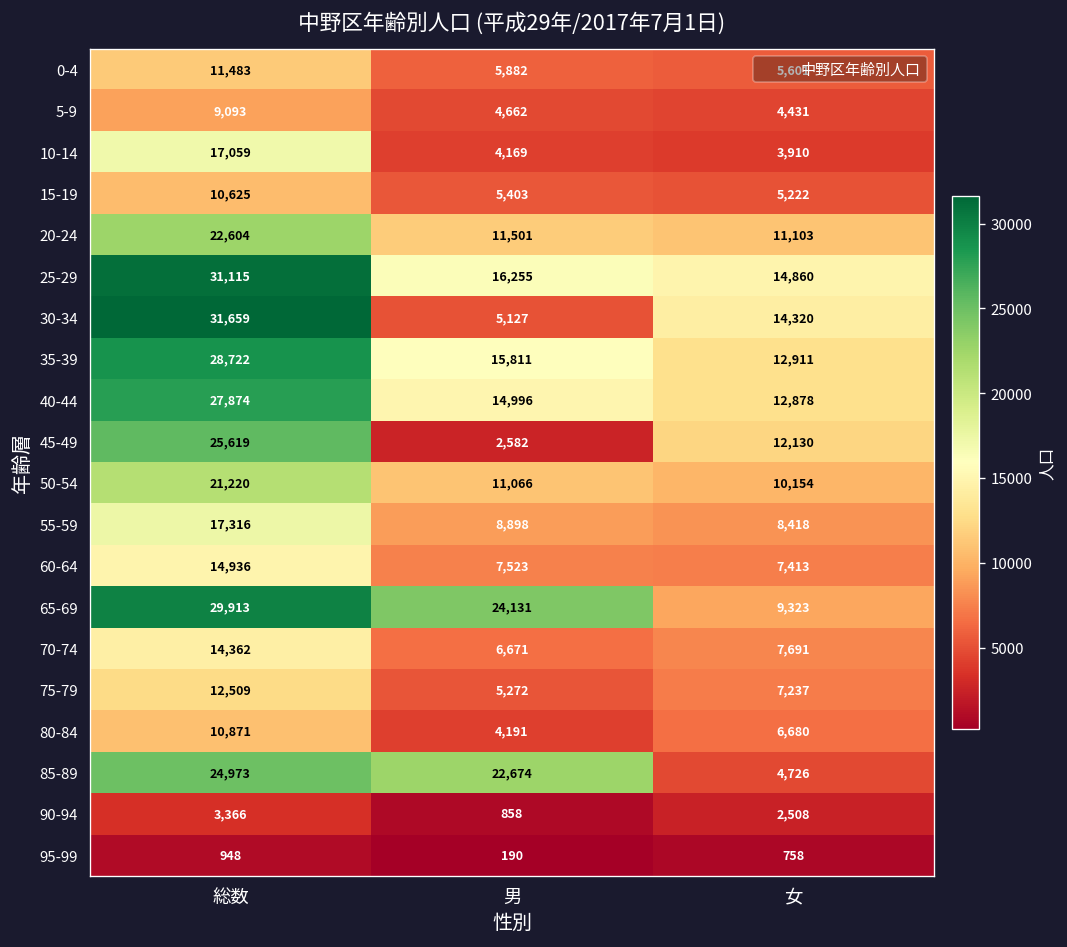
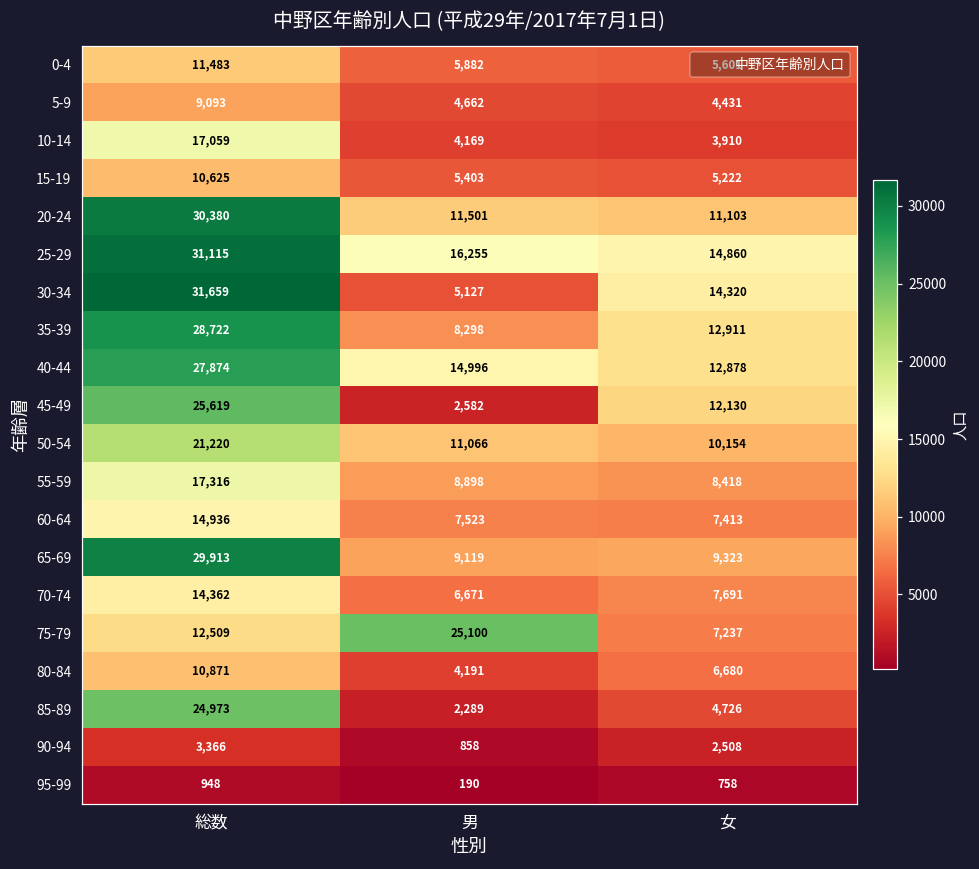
  {
    "0-4": {
      "総数": "11,483",
      "男": "5,882"
    },
    "5-9": {
      "総数": "9,093",
      "男": "4,662",
      "女": "4,431"
    },
    "10-14": {
      "総数": "17,059",
      "男": "4,169",
      "女": "3,910"
    },
    "15-19": {
      "総数": "10,625",
      "男": "5,403",
      "女": "5,222"
    },
    "20-24": {
-     "総数": "22,604",
+     "総数": "30,380",
      "男": "11,501",
      "女": "11,103"
    },
    "25-29": {
      "総数": "31,115",
      "男": "16,255",
      "女": "14,860"
    },
    "30-34": {
      "総数": "31,659",
      "男": "5,127",
      "女": "14,320"
    },
    "35-39": {
      "総数": "28,722",
-     "男": "15,811",
+     "男": "8,298",
      "女": "12,911"
    },
    "40-44": {
      "総数": "27,874",
      "男": "14,996",
      "女": "12,878"
    },
    "45-49": {
      "総数": "25,619",
      "男": "2,582",
      "女": "12,130"
    },
    "50-54": {
      "総数": "21,220",
      "男": "11,066",
      "女": "10,154"
    },
    "55-59": {
      "総数": "17,316",
      "男": "8,898",
      "女": "8,418"
    },
    "60-64": {
      "総数": "14,936",
      "男": "7,523",
      "女": "7,413"
    },
    "65-69": {
      "総数": "29,913",
-     "男": "24,131",
+     "男": "9,119",
      "女": "9,323"
    },
    "70-74": {
      "総数": "14,362",
      "男": "6,671",
      "女": "7,691"
    },
    "75-79": {
      "総数": "12,509",
-     "男": "5,272",
+     "男": "25,100",
      "女": "7,237"
    },
    "80-84": {
      "総数": "10,871",
      "男": "4,191",
      "女": "6,680"
    },
    "85-89": {
      "総数": "24,973",
-     "男": "22,674",
+     "男": "2,289",
      "女": "4,726"
    },
    "90-94": {
      "総数": "3,366",
      "男": "858",
      "女": "2,508"
    },
    "95-99": {
      "総数": "948",
      "男": "190",
      "女": "758"
    }
  }
